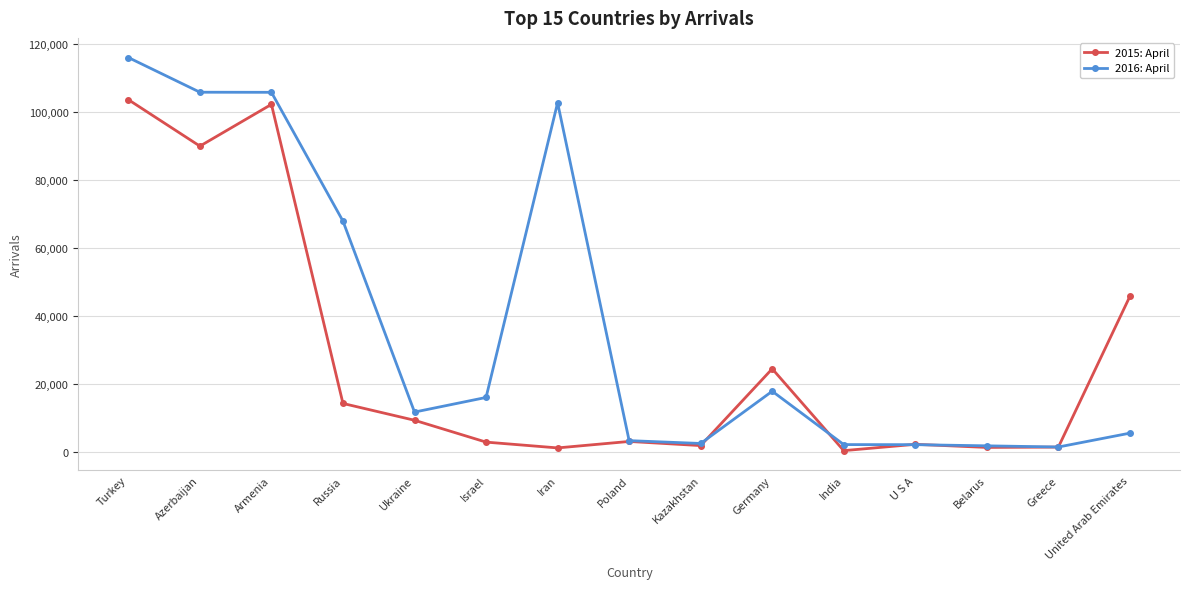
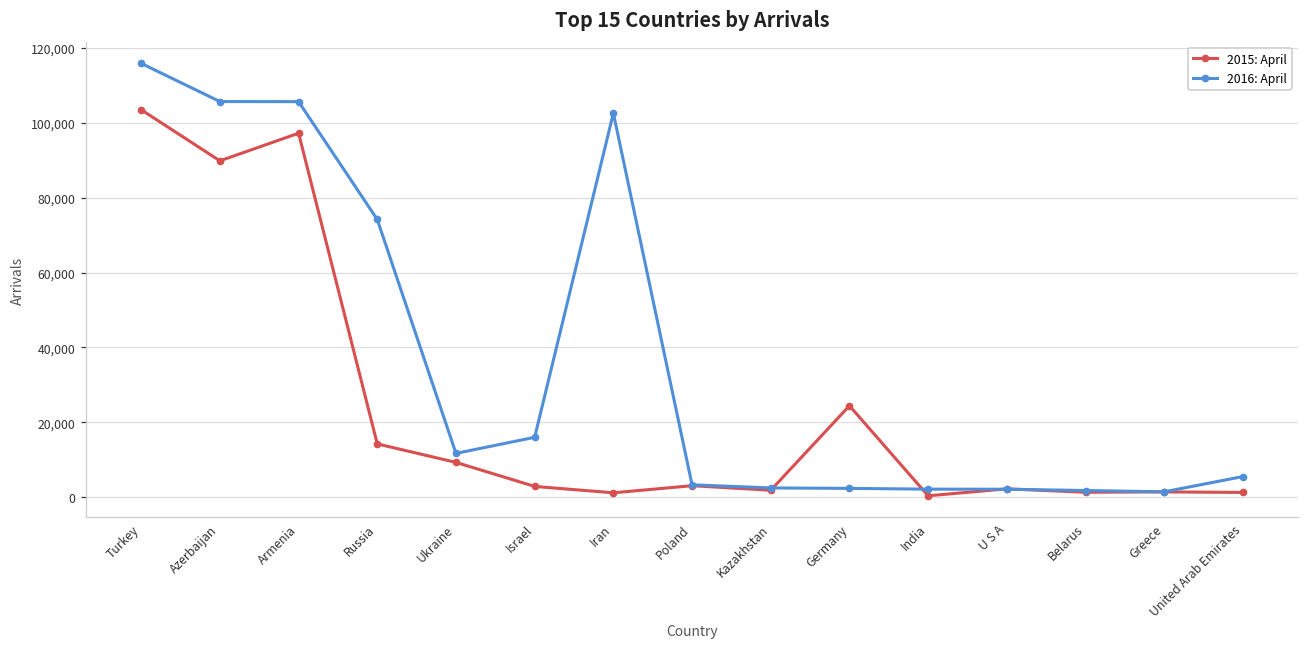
  {
    "2015: April": {
      "Turkey": "104,000",
      "Azerbaijan": "90,000",
-     "Armenia": "102,000",
+     "Armenia": "97,000",
      "Russia": "14,000",
      "Ukraine": "9,000",
      "Israel": "3,000",
      "Iran": "1,000",
      "Germany": "24,000",
      "India": "0",
-     "United Arab Emirates": "46,000"
+     "United Arab Emirates": "1,000"
    },
    "2016: April": {
      "Turkey": "116,000",
      "Azerbaijan": "106,000",
      "Armenia": "106,000",
-     "Russia": "68,000",
+     "Russia": "74,000",
      "Ukraine": "12,000",
      "Israel": "16,000",
      "Iran": "103,000",
-     "Germany": "18,000",
+     "Germany": "2,000",
      "India": "2,000",
      "United Arab Emirates": "6,000"
    }
  }
